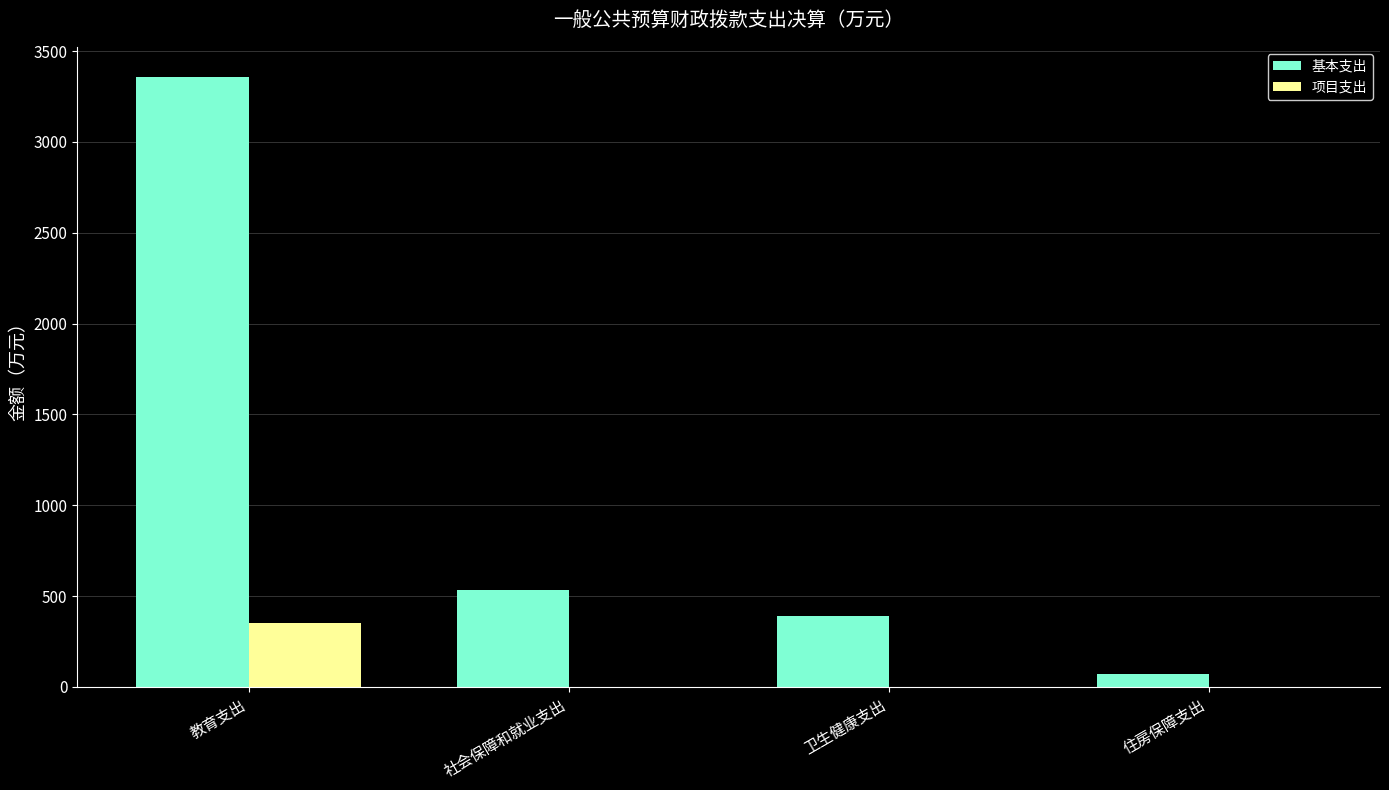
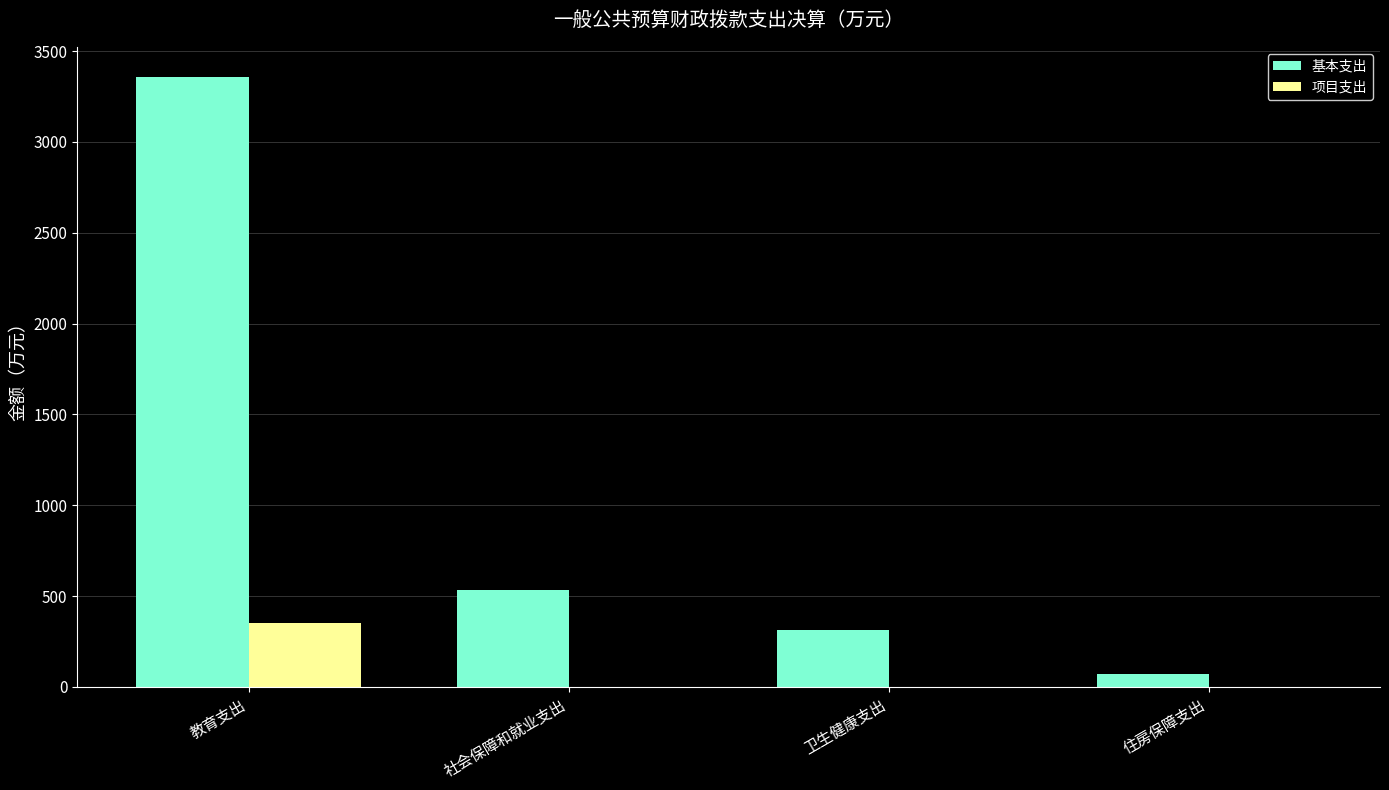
  {
    "基本支出": {
      "教育支出": 3360,
      "社会保障和就业支出": 530,
-     "卫生健康支出": 390,
+     "卫生健康支出": 310,
      "住房保障支出": 70
    },
    "项目支出": {
      "教育支出": 350,
      "卫生健康支出": 0,
      "住房保障支出": 0
    }
  }
